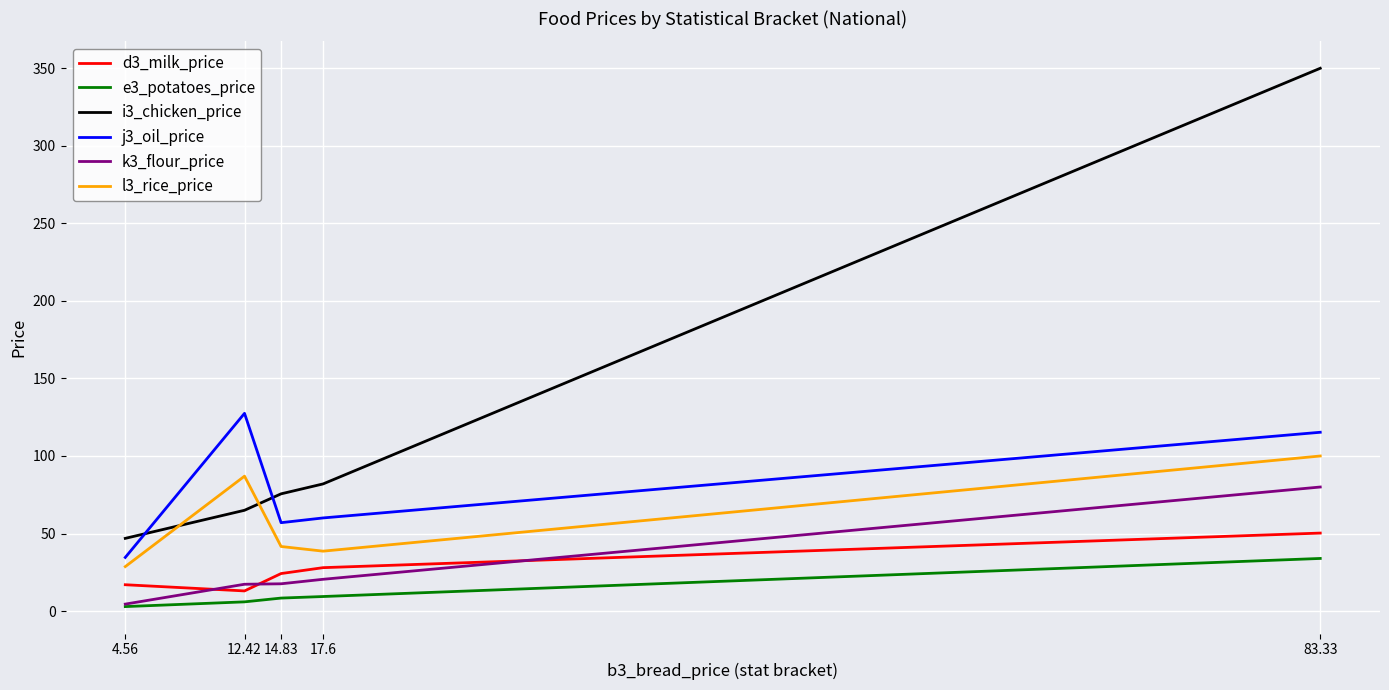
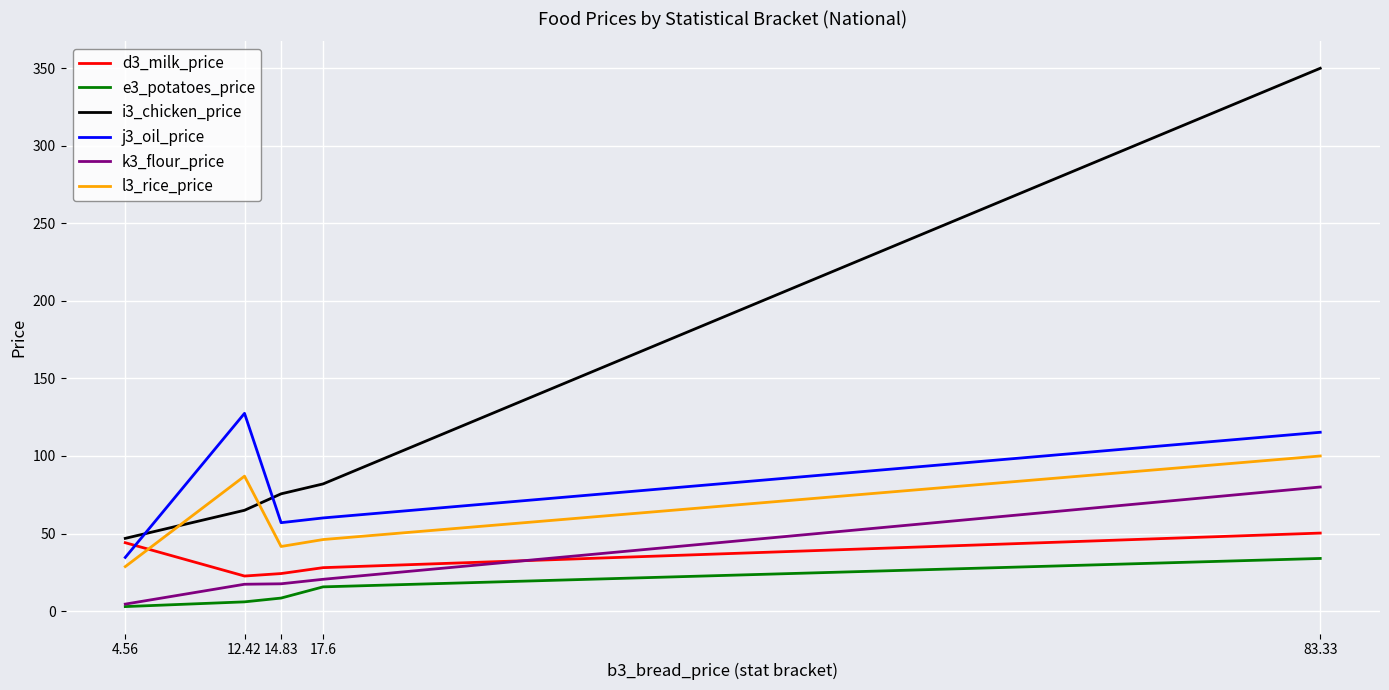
  {
    "d3_milk_price": {
-     "4.56": 17,
-     "12.42": 13,
+     "4.56": 44,
+     "12.42": 23,
      "14.83": 24,
      "17.6": 28,
      "83.33": 50
    },
    "e3_potatoes_price": {
      "12.42": 6,
      "14.83": 8,
-     "17.6": 9,
+     "17.6": 16,
      "83.33": 34
    },
    "i3_chicken_price": {
      "4.56": 47,
      "12.42": 65,
      "14.83": 76,
      "17.6": 82,
      "83.33": 350
    },
    "j3_oil_price": {
      "4.56": 35,
      "12.42": 128,
      "14.83": 57,
      "17.6": 60,
      "83.33": 115
    },
    "k3_flour_price": {
      "12.42": 17,
      "14.83": 18,
      "17.6": 21,
      "83.33": 80
    },
    "l3_rice_price": {
      "4.56": 29,
      "12.42": 87,
      "14.83": 42,
-     "17.6": 39,
+     "17.6": 46,
      "83.33": 100
    }
  }
